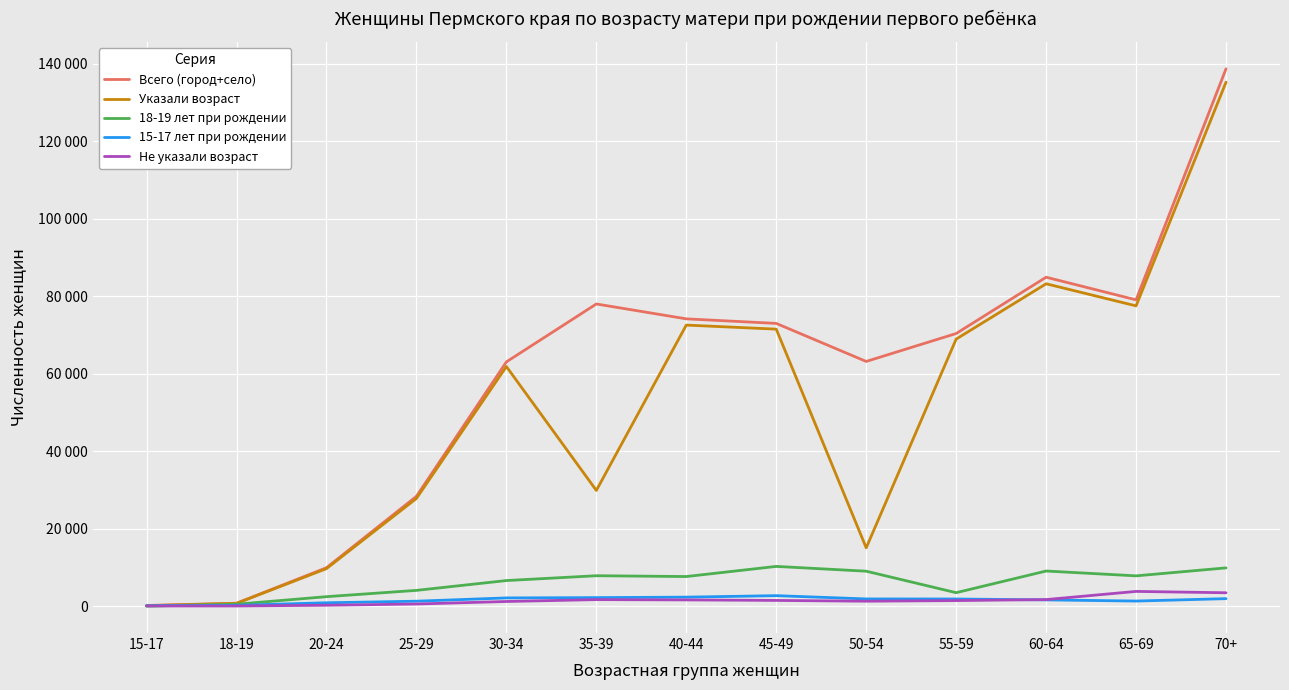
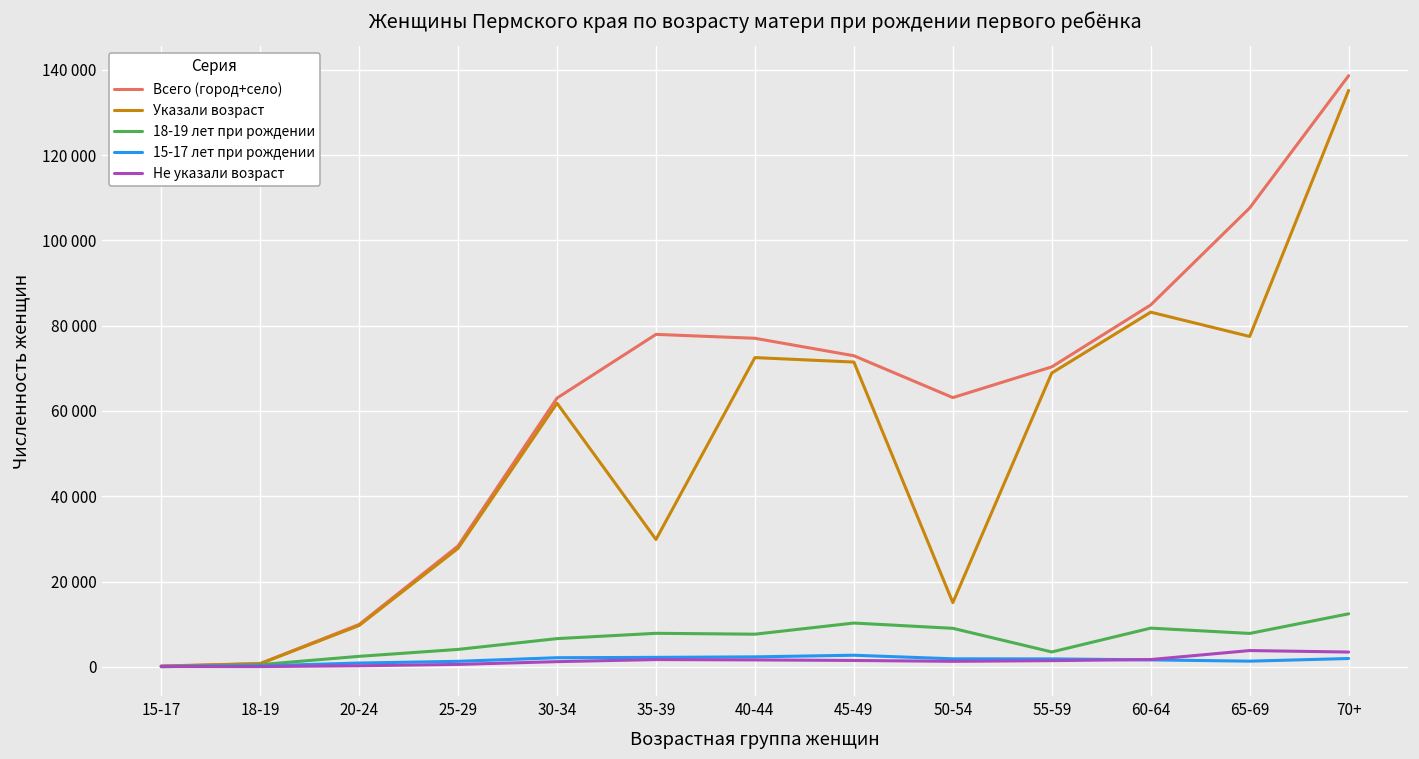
  {
    "Всего (город+село)": {
      "30-34": 63000,
      "35-39": 78000,
-     "40-44": 74000,
+     "40-44": 77000,
      "45-49": 73000,
      "50-54": 63000,
      "55-59": 70000,
      "60-64": 85000,
-     "65-69": 79000,
+     "65-69": 108000,
      "70+": 139000
    },
    "Указали возраст": {
      "30-34": 62000,
      "35-39": 30000,
      "40-44": 73000,
      "45-49": 71000,
      "50-54": 15000,
      "55-59": 69000,
      "60-64": 83000,
      "65-69": 77000,
      "70+": 135000
    },
    "18-19 лет при рождении": {
      "20-24": 2000,
      "25-29": 4000,
      "30-34": 7000,
      "35-39": 8000,
      "40-44": 8000,
      "45-49": 10000,
      "50-54": 9000,
      "55-59": 3000,
      "60-64": 9000,
      "65-69": 8000,
-     "70+": 10000
+     "70+": 12000
    },
    "15-17 лет при рождении": {
      "25-29": 1000,
      "30-34": 2000,
      "40-44": 2000,
      "45-49": 3000,
      "65-69": 1000,
      "70+": 2000
    },
    "Не указали возраст": {
      "25-29": 1000,
      "30-34": 1000,
      "40-44": 2000,
      "45-49": 1000,
      "65-69": 4000,
      "70+": 3000
    }
  }
